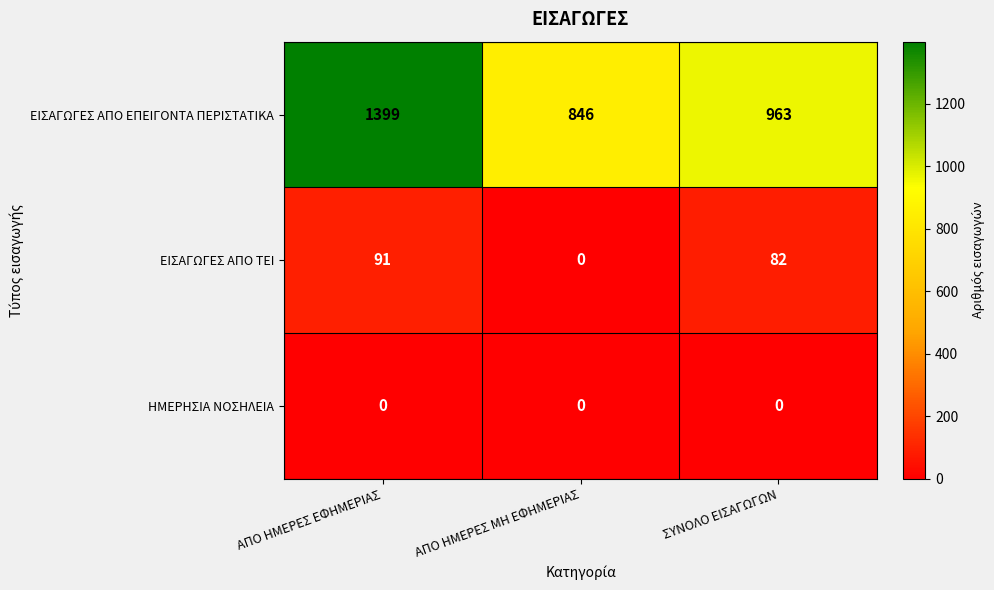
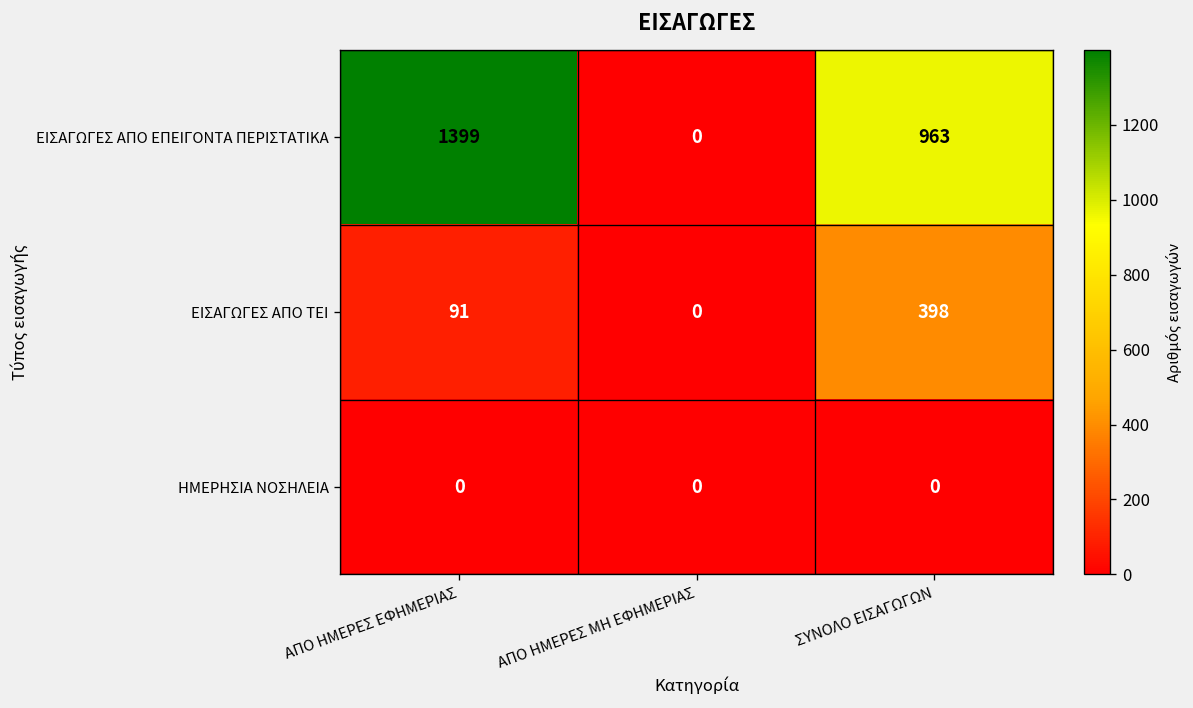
  {
    "ΕΙΣΑΓΩΓΕΣ ΑΠΟ ΕΠΕΙΓΟΝΤΑ ΠΕΡΙΣΤΑΤΙΚΑ": {
      "ΑΠΟ ΗΜΕΡΕΣ ΕΦΗΜΕΡΙΑΣ": 1399,
-     "ΑΠΟ ΗΜΕΡΕΣ ΜΗ ΕΦΗΜΕΡΙΑΣ": 846,
+     "ΑΠΟ ΗΜΕΡΕΣ ΜΗ ΕΦΗΜΕΡΙΑΣ": 0,
      "ΣΥΝΟΛΟ ΕΙΣΑΓΩΓΩΝ": 963
    },
    "ΕΙΣΑΓΩΓΕΣ ΑΠΟ ΤΕΙ": {
      "ΑΠΟ ΗΜΕΡΕΣ ΕΦΗΜΕΡΙΑΣ": 91,
      "ΑΠΟ ΗΜΕΡΕΣ ΜΗ ΕΦΗΜΕΡΙΑΣ": 0,
-     "ΣΥΝΟΛΟ ΕΙΣΑΓΩΓΩΝ": 82
+     "ΣΥΝΟΛΟ ΕΙΣΑΓΩΓΩΝ": 398
    },
    "ΗΜΕΡΗΣΙΑ ΝΟΣΗΛΕΙΑ": {
      "ΑΠΟ ΗΜΕΡΕΣ ΕΦΗΜΕΡΙΑΣ": 0,
      "ΑΠΟ ΗΜΕΡΕΣ ΜΗ ΕΦΗΜΕΡΙΑΣ": 0,
      "ΣΥΝΟΛΟ ΕΙΣΑΓΩΓΩΝ": 0
    }
  }
